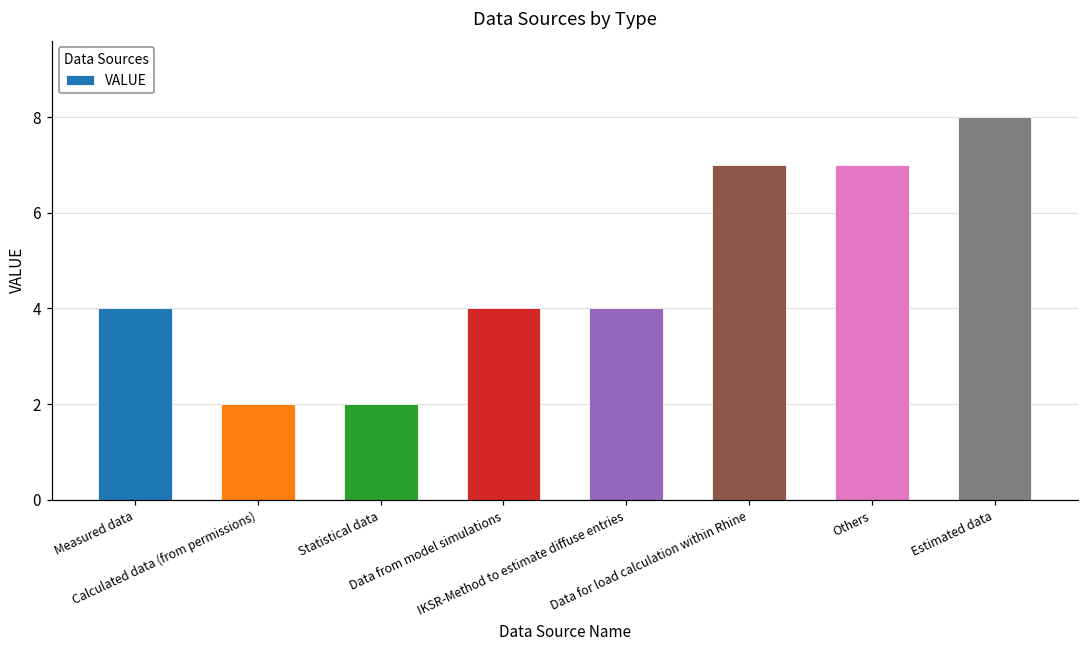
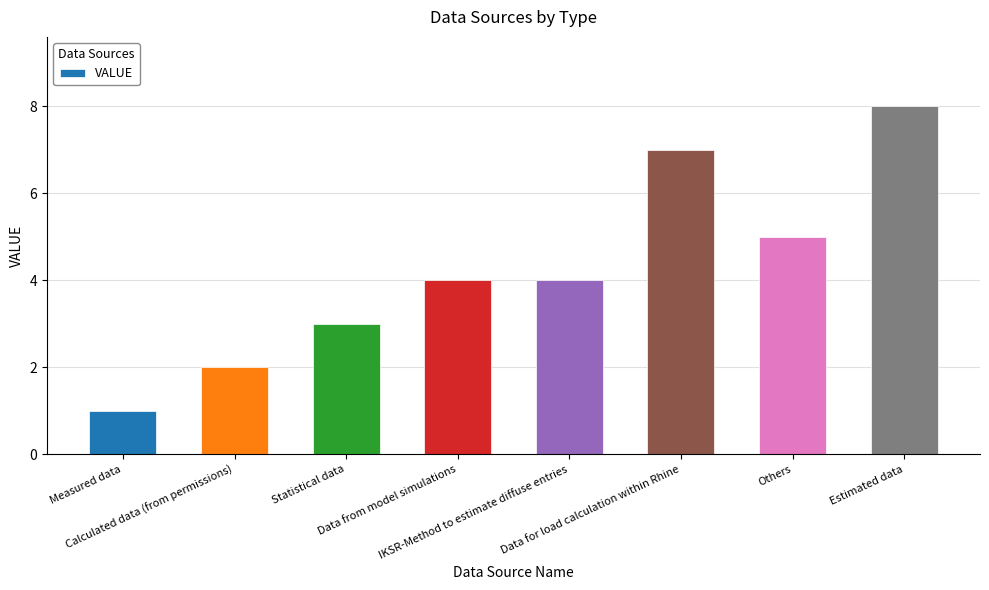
  {
-   "Measured data": 4,
+   "Measured data": 1,
    "Calculated data (from permissions)": 2,
-   "Statistical data": 2,
+   "Statistical data": 3,
    "Data from model simulations": 4,
    "IKSR-Method to estimate diffuse entries": 4,
    "Data for load calculation within Rhine": 7,
-   "Others": 7,
+   "Others": 5,
    "Estimated data": 8
  }
